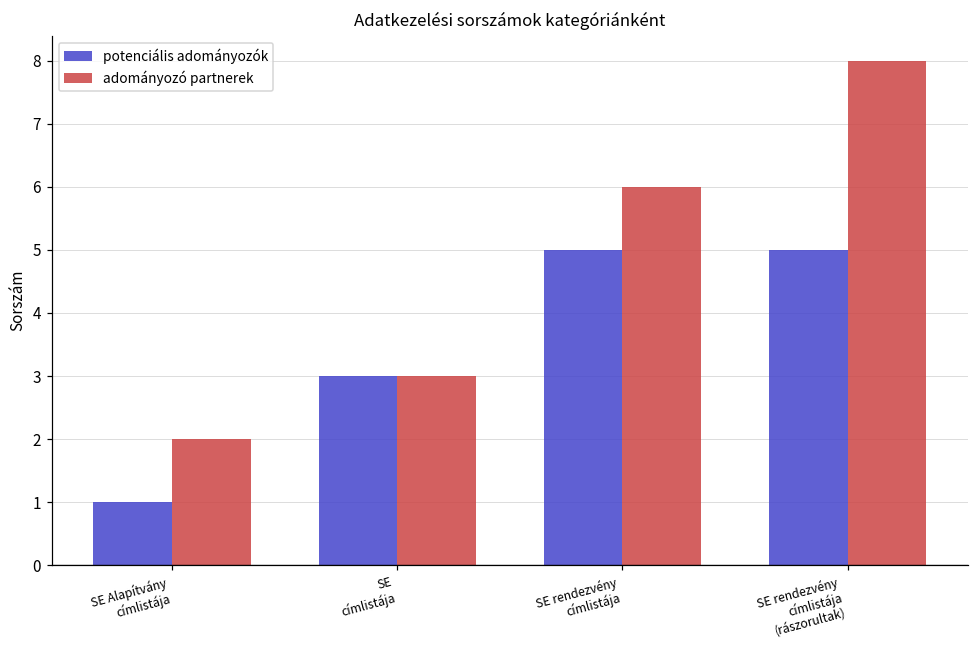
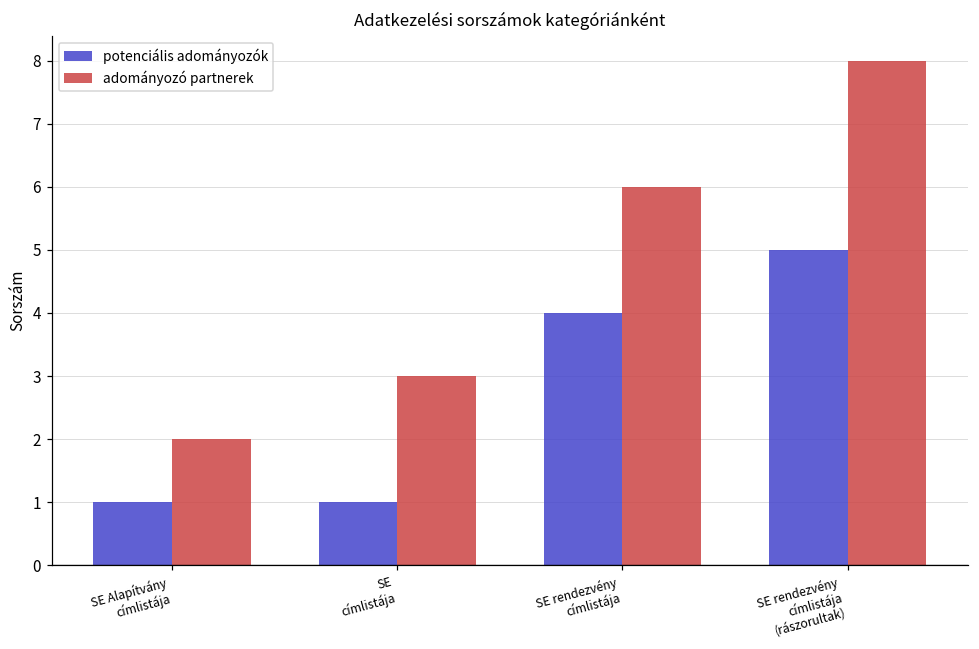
  {
    "potenciális adományozók": {
      "SE Alapítvány címlistája": 1,
-     "SE címlistája": 3,
-     "SE rendezvény címlistája": 5,
+     "SE címlistája": 1,
+     "SE rendezvény címlistája": 4,
      "SE rendezvény címlistája (rászorultak)": 5
    },
    "adományozó partnerek": {
      "SE Alapítvány címlistája": 2,
      "SE címlistája": 3,
      "SE rendezvény címlistája": 6,
      "SE rendezvény címlistája (rászorultak)": 8
    }
  }
